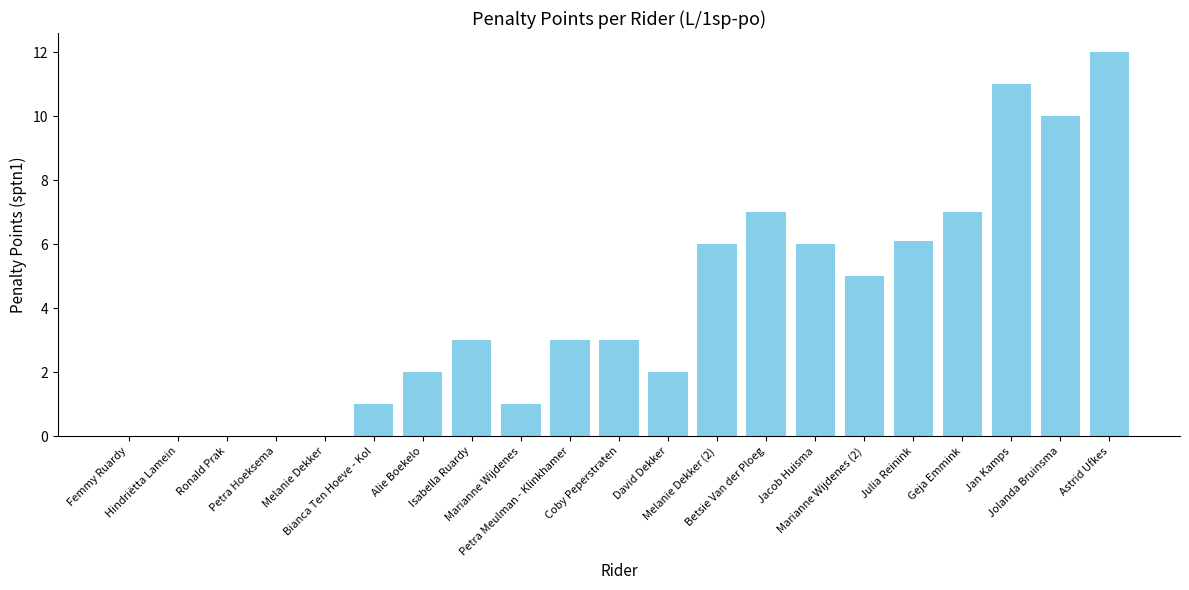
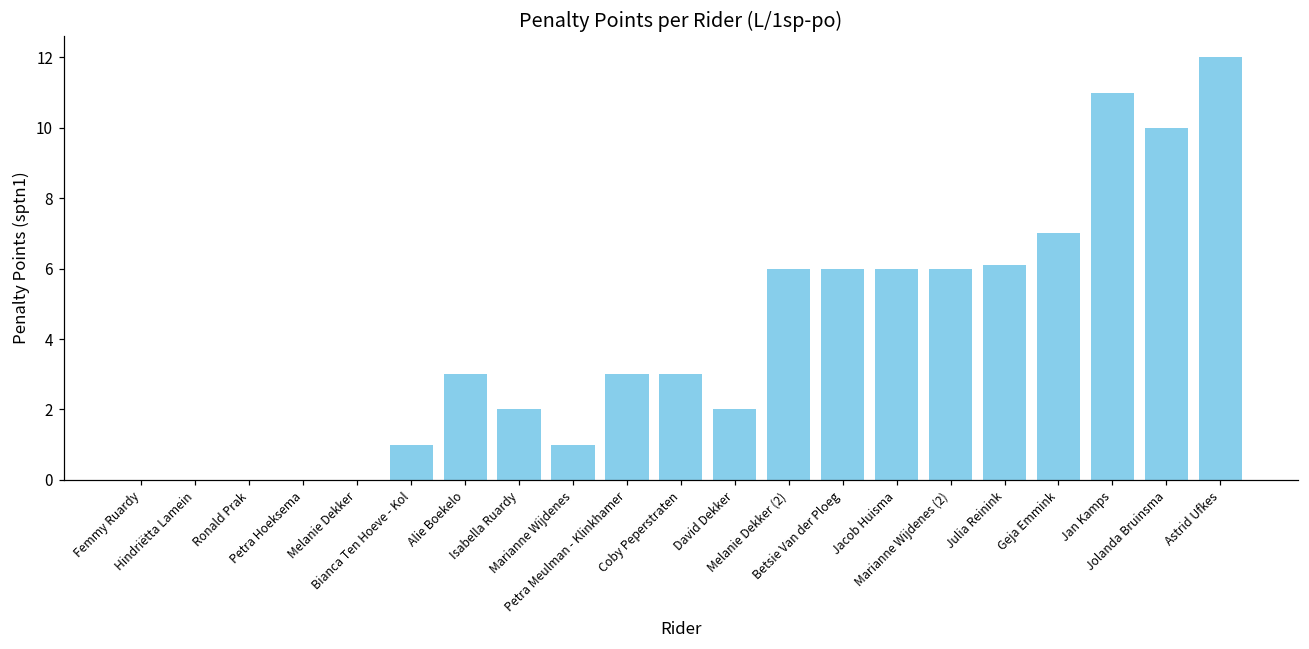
  {
    "Femmy Ruardy": 0,
    "Hindriëtta Lamein": 0,
    "Ronald Prak": 0,
    "Petra Hoeksema": 0,
    "Melanie Dekker": 0,
    "Bianca Ten Hoeve - Kol": 1,
-   "Alie Boekelo": 2,
-   "Isabella Ruardy": 3,
+   "Alie Boekelo": 3,
+   "Isabella Ruardy": 2,
    "Marianne Wijdenes": 1,
    "Petra Meulman - Klinkhamer": 3,
    "Coby Peperstraten": 3,
    "David Dekker": 2,
    "Melanie Dekker (2)": 6,
-   "Betsie Van der Ploeg": 7,
+   "Betsie Van der Ploeg": 6,
    "Jacob Huisma": 6,
-   "Marianne Wijdenes (2)": 5,
+   "Marianne Wijdenes (2)": 6,
    "Julia Reinink": 6.1,
    "Geja Emmink": 7,
    "Jan Kamps": 11,
    "Jolanda Bruinsma": 10,
    "Astrid Ufkes": 12
  }
